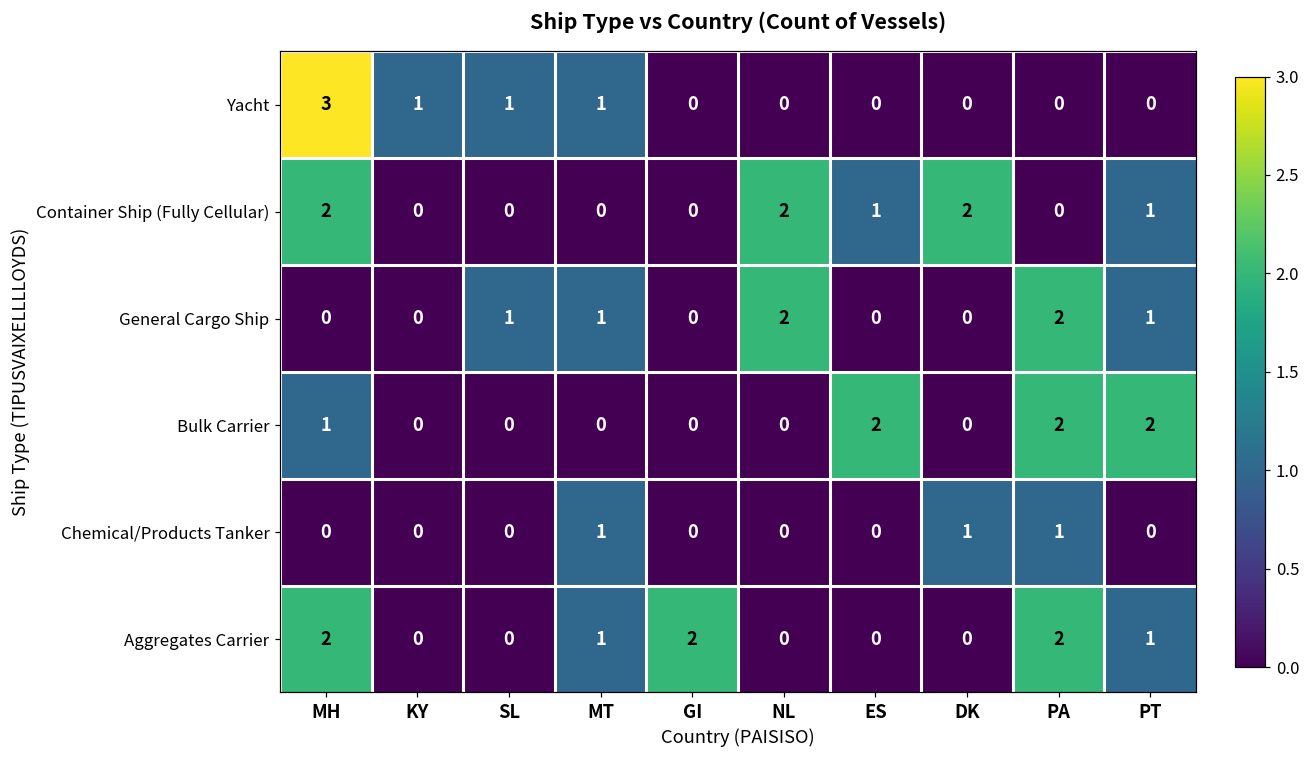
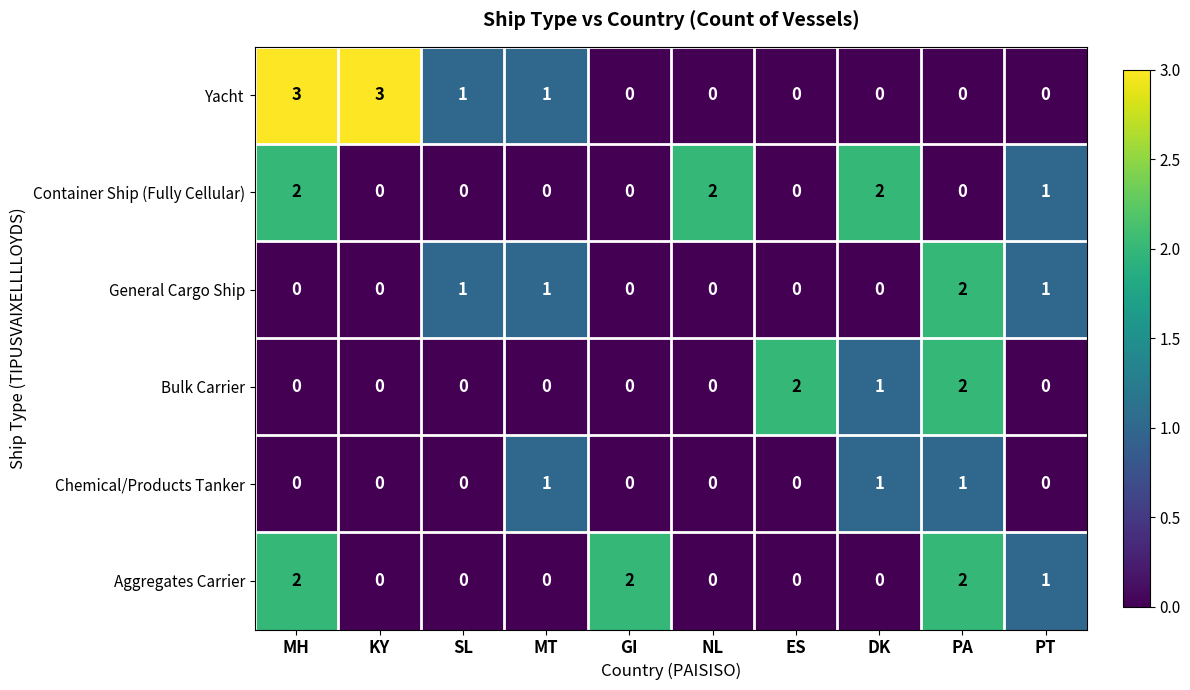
  {
    "Yacht": {
      "MH": 3,
-     "KY": 1,
+     "KY": 3,
      "SL": 1,
      "MT": 1,
      "GI": 0,
      "NL": 0,
      "ES": 0,
      "DK": 0,
      "PA": 0,
      "PT": 0
    },
    "Container Ship (Fully Cellular)": {
      "MH": 2,
      "KY": 0,
      "SL": 0,
      "MT": 0,
      "GI": 0,
      "NL": 2,
-     "ES": 1,
+     "ES": 0,
      "DK": 2,
      "PA": 0,
      "PT": 1
    },
    "General Cargo Ship": {
      "MH": 0,
      "KY": 0,
      "SL": 1,
      "MT": 1,
      "GI": 0,
-     "NL": 2,
+     "NL": 0,
      "ES": 0,
      "DK": 0,
      "PA": 2,
      "PT": 1
    },
    "Bulk Carrier": {
-     "MH": 1,
+     "MH": 0,
      "KY": 0,
      "SL": 0,
      "MT": 0,
      "GI": 0,
      "NL": 0,
      "ES": 2,
-     "DK": 0,
+     "DK": 1,
      "PA": 2,
-     "PT": 2
+     "PT": 0
    },
    "Chemical/Products Tanker": {
      "MH": 0,
      "KY": 0,
      "SL": 0,
      "MT": 1,
      "GI": 0,
      "NL": 0,
      "ES": 0,
      "DK": 1,
      "PA": 1,
      "PT": 0
    },
    "Aggregates Carrier": {
      "MH": 2,
      "KY": 0,
      "SL": 0,
-     "MT": 1,
+     "MT": 0,
      "GI": 2,
      "NL": 0,
      "ES": 0,
      "DK": 0,
      "PA": 2,
      "PT": 1
    }
  }
